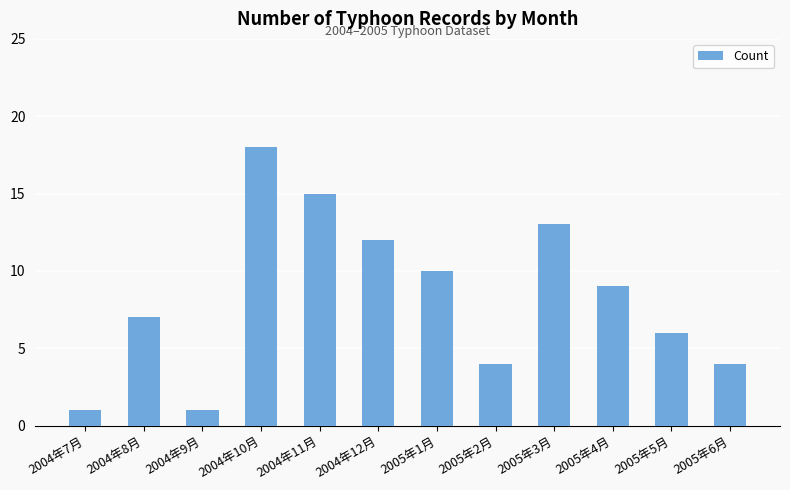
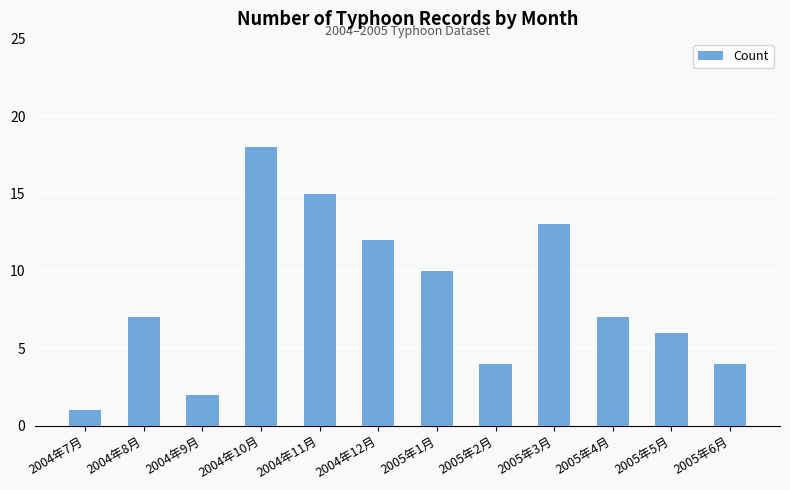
  {
    "2004年7月": 1,
    "2004年8月": 7,
-   "2004年9月": 1,
+   "2004年9月": 2,
    "2004年10月": 18,
    "2004年11月": 15,
    "2004年12月": 12,
    "2005年1月": 10,
    "2005年2月": 4,
    "2005年3月": 13,
-   "2005年4月": 9,
+   "2005年4月": 7,
    "2005年5月": 6,
    "2005年6月": 4
  }
